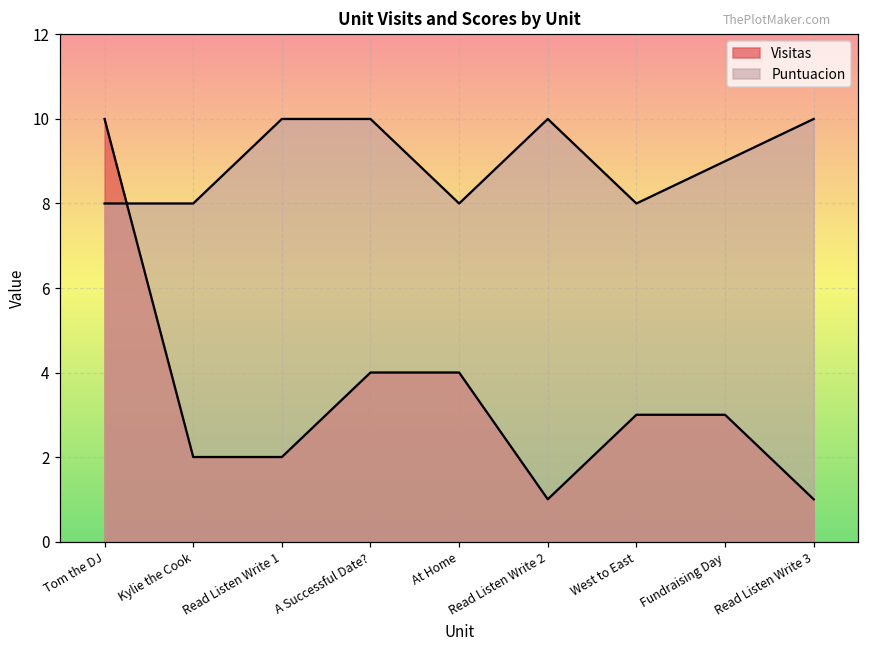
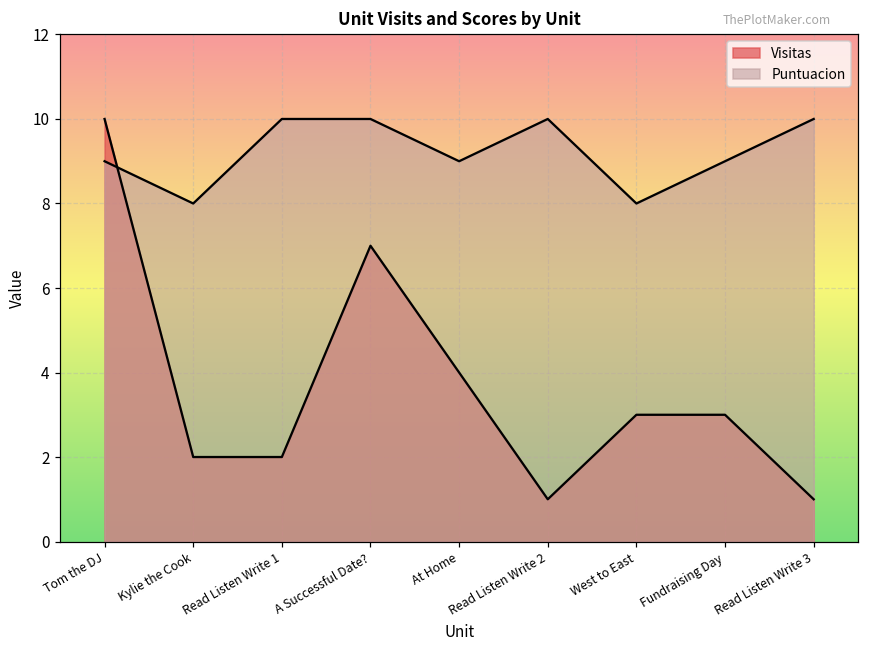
  {
    "Visitas": {
      "Tom the DJ": 10,
      "Kylie the Cook": 2,
      "Read Listen Write 1": 2,
-     "A Successful Date?": 4,
+     "A Successful Date?": 7,
      "At Home": 4,
      "Read Listen Write 2": 1,
      "West to East": 3,
      "Fundraising Day": 3,
      "Read Listen Write 3": 1
    },
    "Puntuacion": {
-     "Tom the DJ": 8,
+     "Tom the DJ": 9,
      "Kylie the Cook": 8,
      "Read Listen Write 1": 10,
      "A Successful Date?": 10,
-     "At Home": 8,
+     "At Home": 9,
      "Read Listen Write 2": 10,
      "West to East": 8,
      "Fundraising Day": 9,
      "Read Listen Write 3": 10
    }
  }
